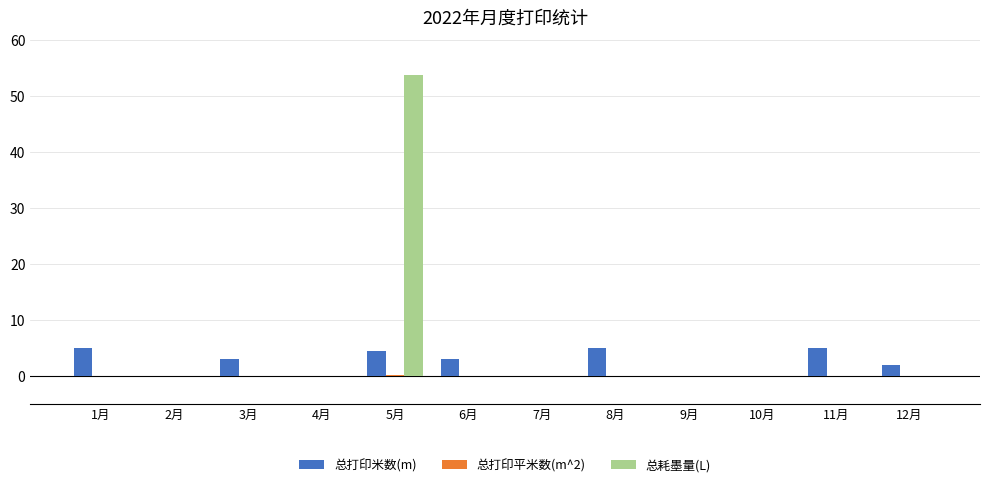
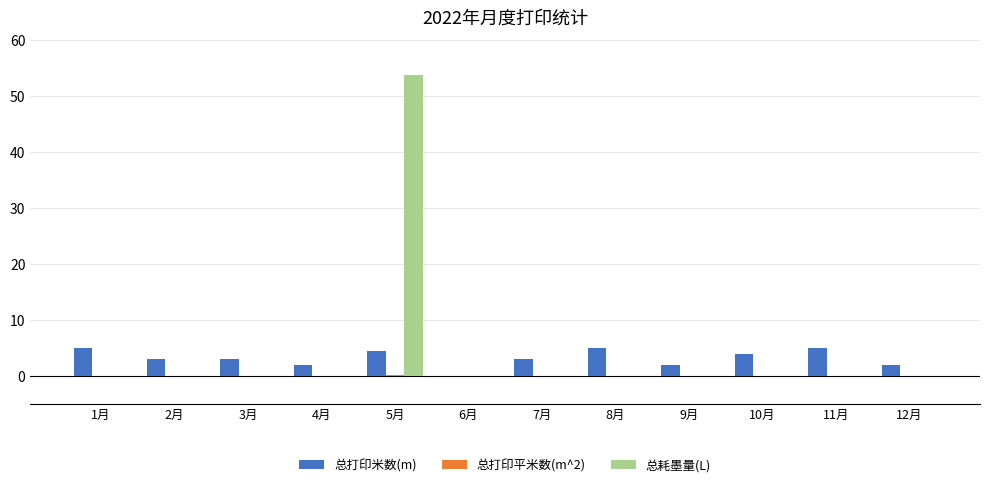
  {
    "总打印米数(m)": {
      "1月": 5,
-     "2月": 0,
+     "2月": 3,
      "3月": 3,
-     "4月": 0,
+     "4月": 2,
      "5月": 4,
-     "6月": 3,
-     "7月": 0,
+     "6月": 0,
+     "7月": 3,
      "8月": 5,
-     "9月": 0,
-     "10月": 0,
+     "9月": 2,
+     "10月": 4,
      "11月": 5,
      "12月": 2
    },
    "总打印平米数(m^2)": {
      "1月": 0,
      "2月": 0,
      "3月": 0,
      "4月": 0,
      "6月": 0,
      "7月": 0,
      "8月": 0,
      "9月": 0,
      "10月": 0,
      "11月": 0,
      "12月": 0
    },
    "总耗墨量(L)": {
      "1月": 0,
      "2月": 0,
      "3月": 0,
      "4月": 0,
      "5月": 54,
      "6月": 0,
      "7月": 0,
      "8月": 0,
      "9月": 0,
      "10月": 0,
      "11月": 0,
      "12月": 0
    }
  }
